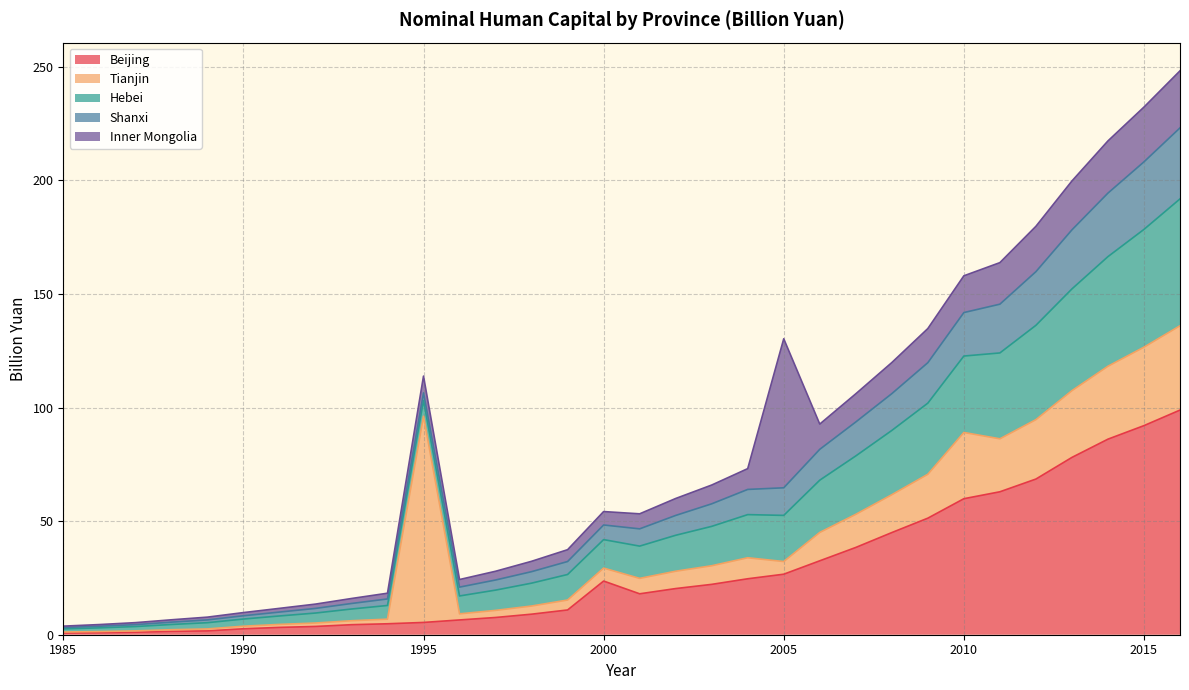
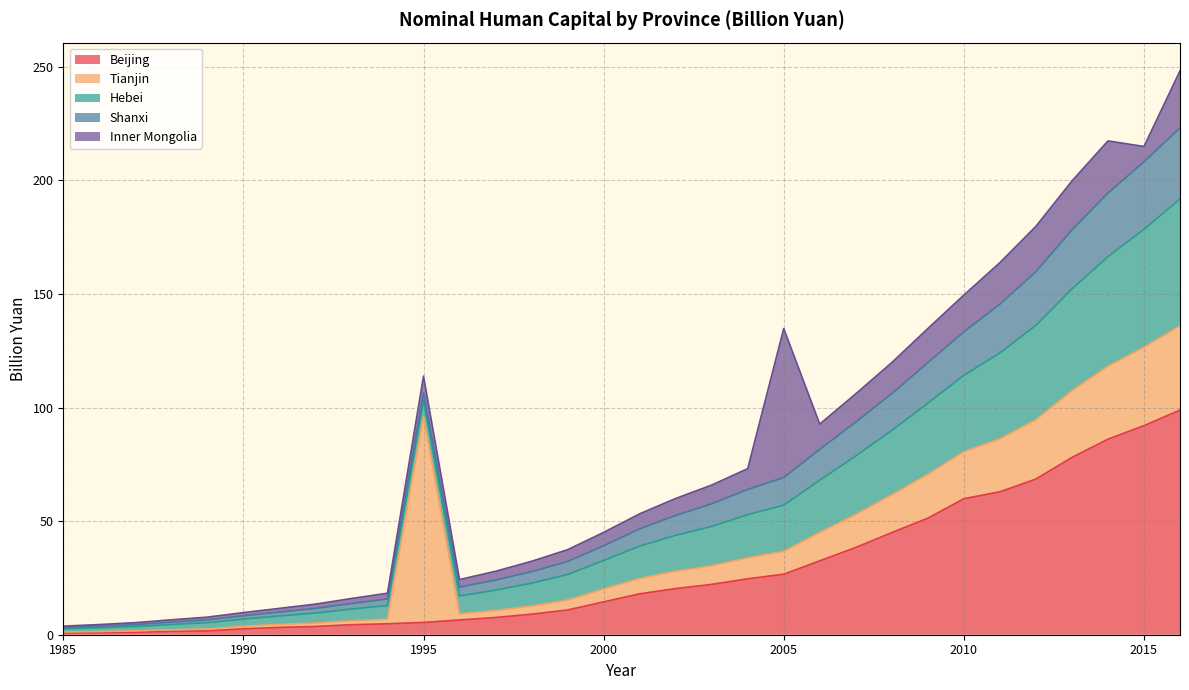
  {
    "Beijing": {
      "1990": 3,
      "1995": 5,
-     "2000": 24,
+     "2000": 14,
      "2005": 27,
      "2010": 60,
      "2015": 92
    },
    "Tianjin": {
      "1990": 1,
      "1995": 91,
      "2000": 6,
-     "2005": 6,
-     "2010": 29,
+     "2005": 10,
+     "2010": 21,
      "2015": 35
    },
    "Inner Mongolia": {
      "1990": 1,
      "1995": 7,
      "2000": 6,
      "2005": 66,
      "2010": 16,
-     "2015": 24
+     "2015": 7
    }
  }
